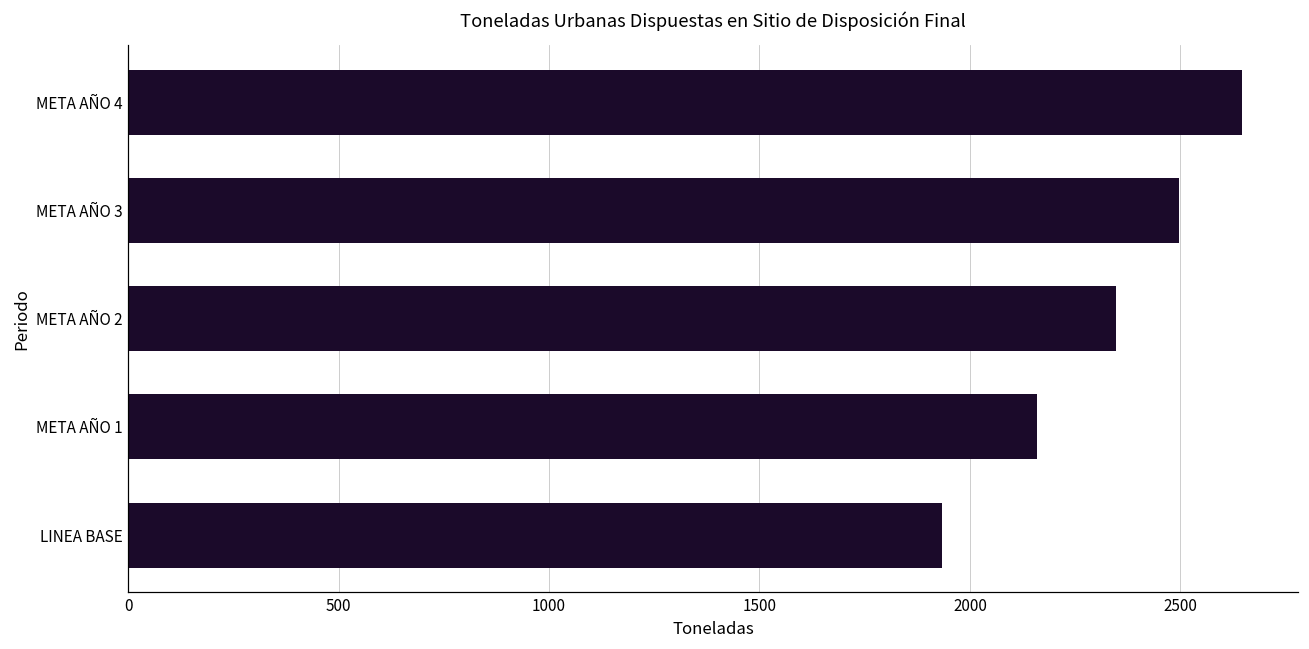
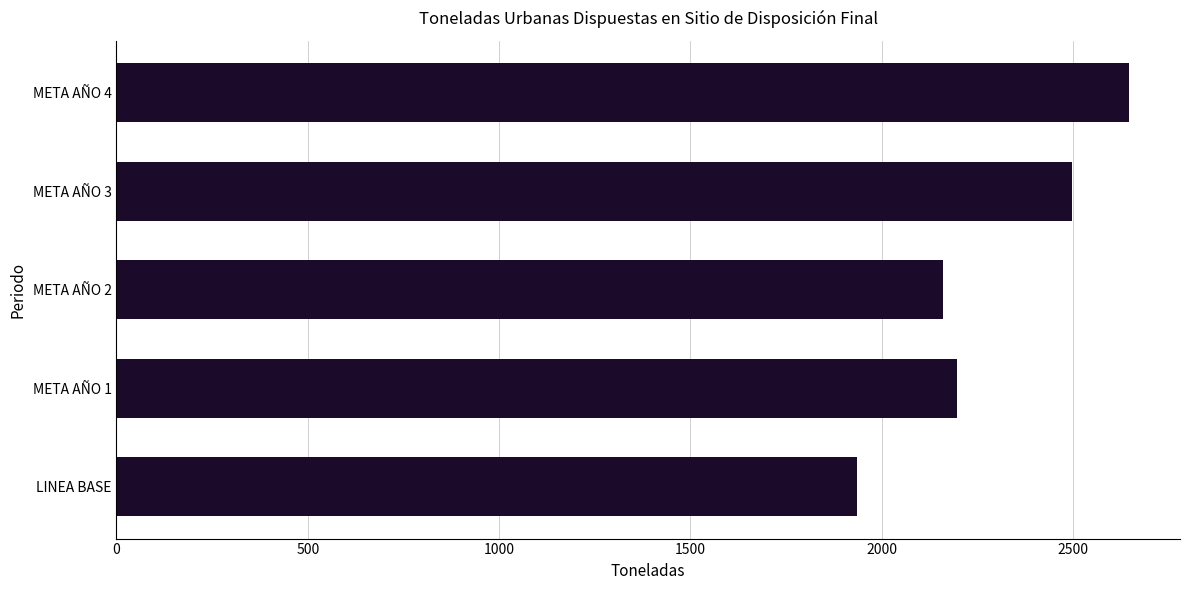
  {
    "META AÑO 4": 2650,
    "META AÑO 3": 2500,
-   "META AÑO 2": 2350,
-   "META AÑO 1": 2160,
+   "META AÑO 2": 2160,
+   "META AÑO 1": 2200,
    "LINEA BASE": 1930
  }
